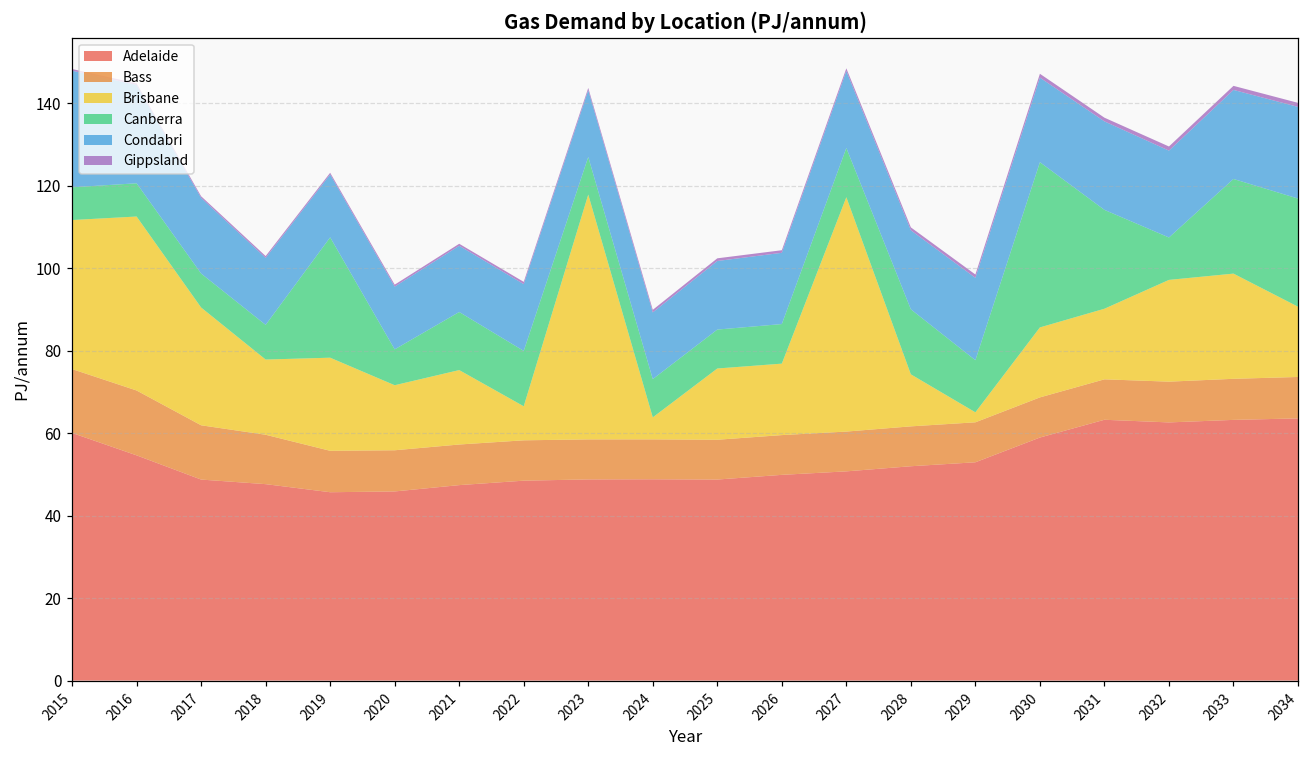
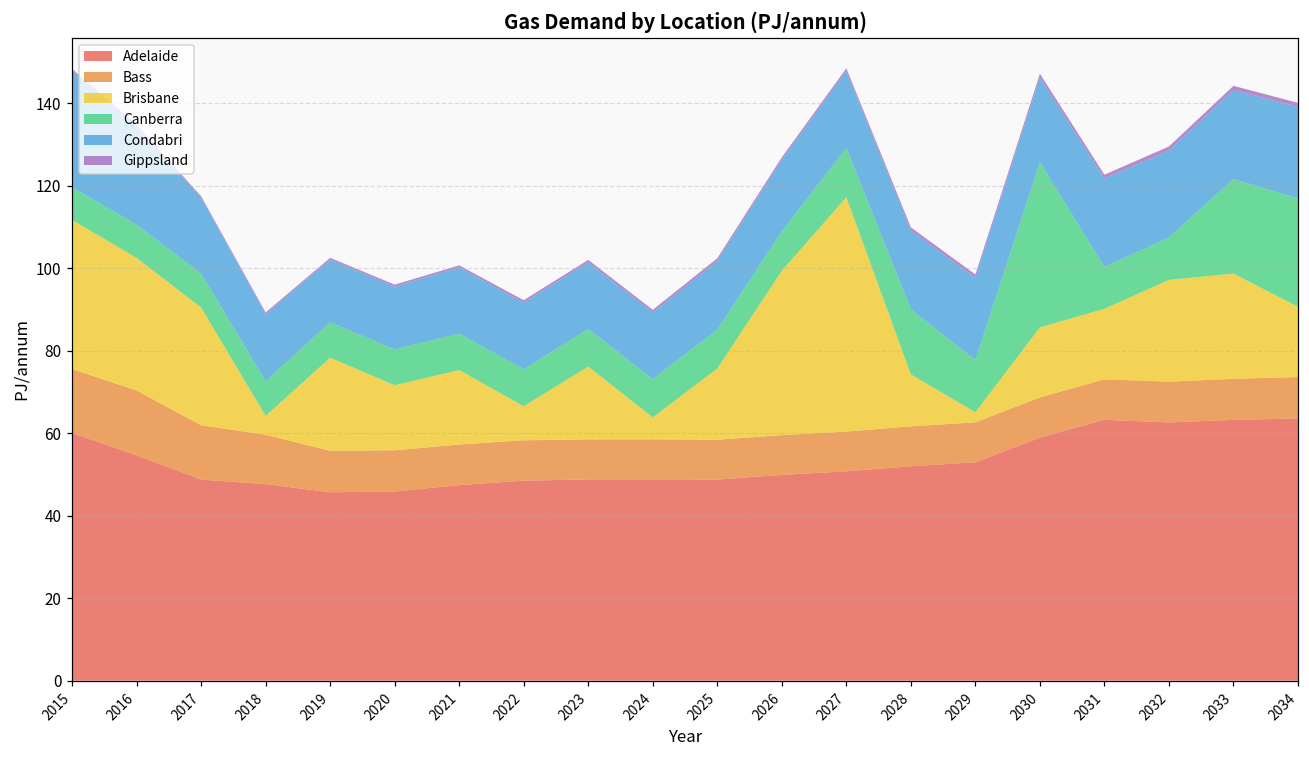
  {
    "Brisbane": {
      "2015": 36,
-     "2016": 42,
+     "2016": 32,
      "2017": 29,
-     "2018": 18,
+     "2018": 5,
      "2019": 23,
      "2020": 16,
      "2021": 18,
      "2022": 8,
-     "2023": 59,
+     "2023": 18,
      "2024": 5,
      "2025": 17,
-     "2026": 17,
+     "2026": 40,
      "2027": 57,
      "2028": 13,
      "2029": 2,
      "2030": 17,
      "2031": 17,
      "2032": 25,
      "2033": 26,
      "2034": 17
    },
    "Canberra": {
      "2015": 8,
      "2016": 8,
      "2017": 8,
      "2018": 8,
-     "2019": 29,
+     "2019": 9,
      "2020": 9,
-     "2021": 14,
-     "2022": 13,
+     "2021": 9,
+     "2022": 9,
      "2023": 9,
      "2024": 9,
      "2025": 9,
      "2026": 10,
      "2027": 12,
      "2028": 16,
      "2029": 13,
      "2030": 40,
-     "2031": 24,
+     "2031": 10,
      "2032": 10,
      "2033": 23,
      "2034": 26
    },
    "Condabri": {
      "2028": 19,
      "2029": 20,
      "2030": 21,
      "2031": 21,
      "2032": 21,
      "2033": 22,
      "2034": 22
    },
    "Gippsland": {
      "2028": 1,
      "2029": 1,
      "2030": 1,
      "2031": 1,
      "2032": 1,
      "2033": 1,
      "2034": 1
    }
  }
